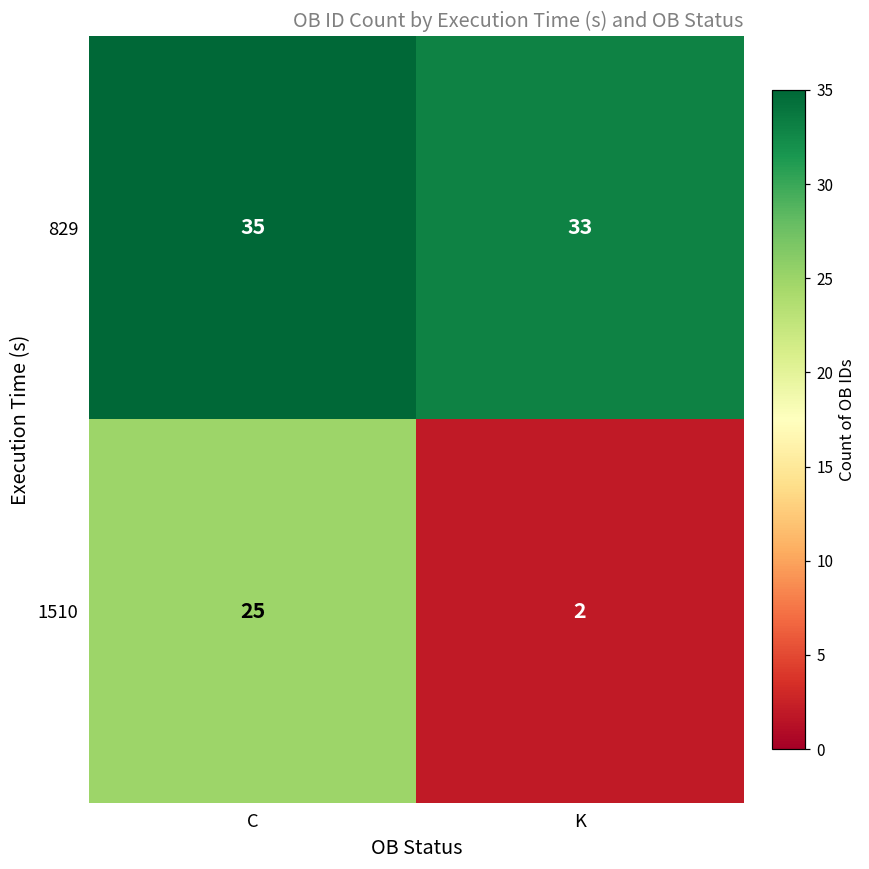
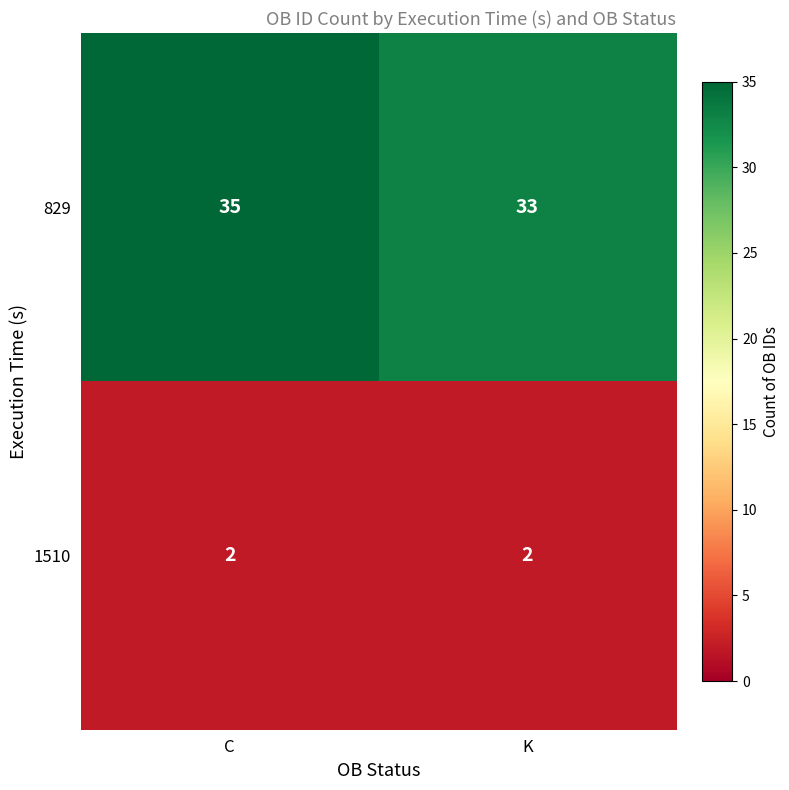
  {
    "829": {
      "C": 35,
      "K": 33
    },
    "1510": {
-     "C": 25,
+     "C": 2,
      "K": 2
    }
  }
